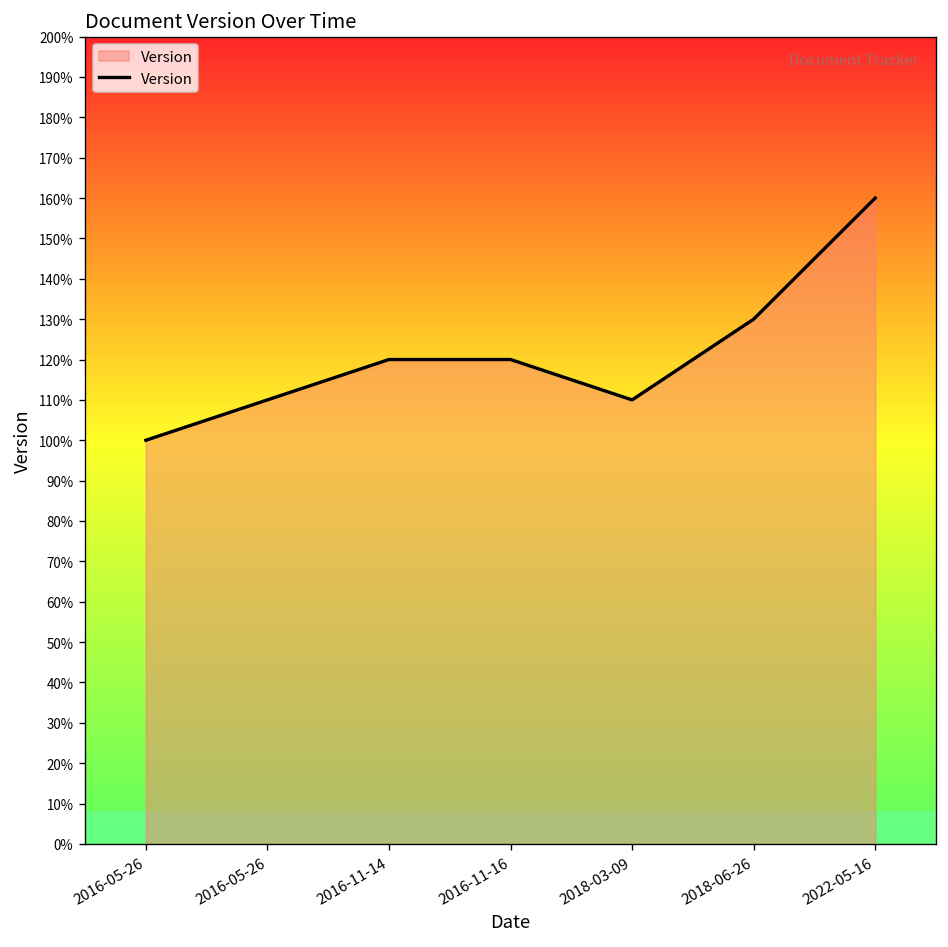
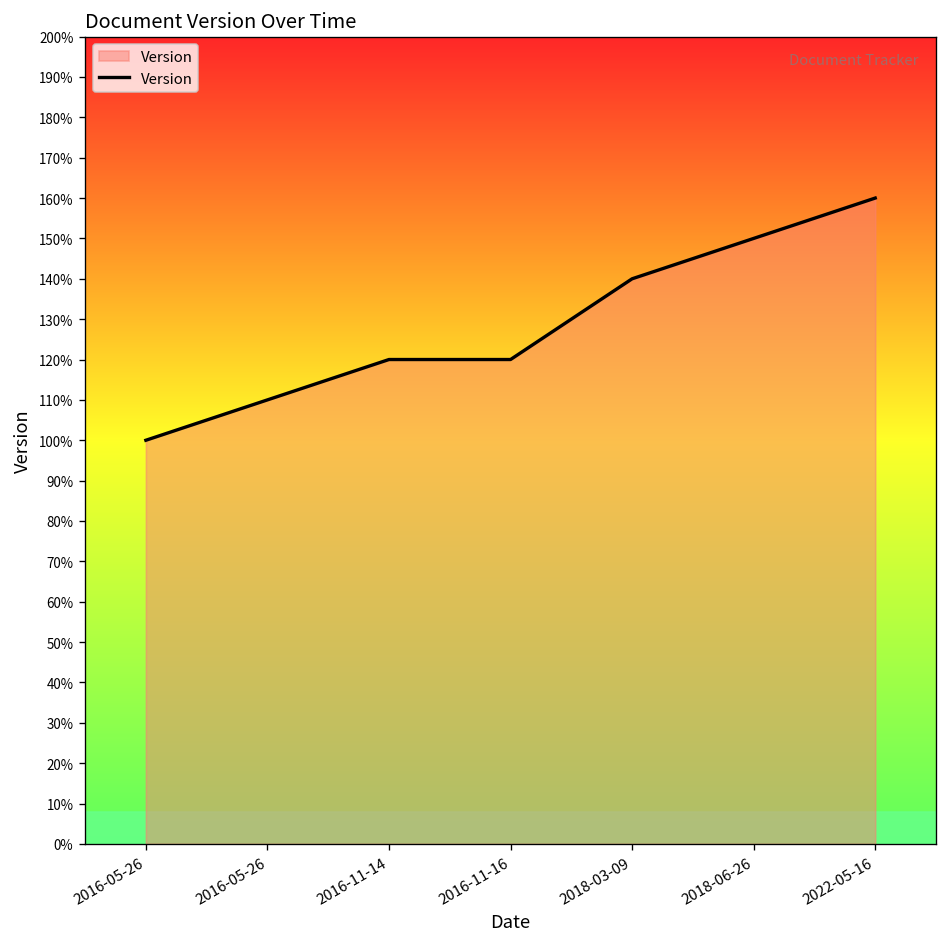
  {
    "2016-11-14": "120%",
    "2016-11-16": "120%",
-   "2018-03-09": "110%",
-   "2018-06-26": "130%",
+   "2018-03-09": "140%",
+   "2018-06-26": "150%",
    "2022-05-16": "160%"
  }
